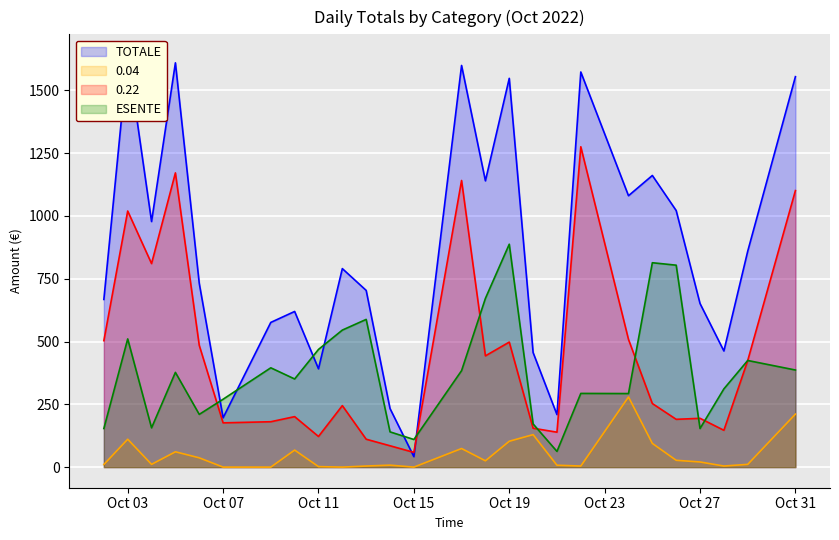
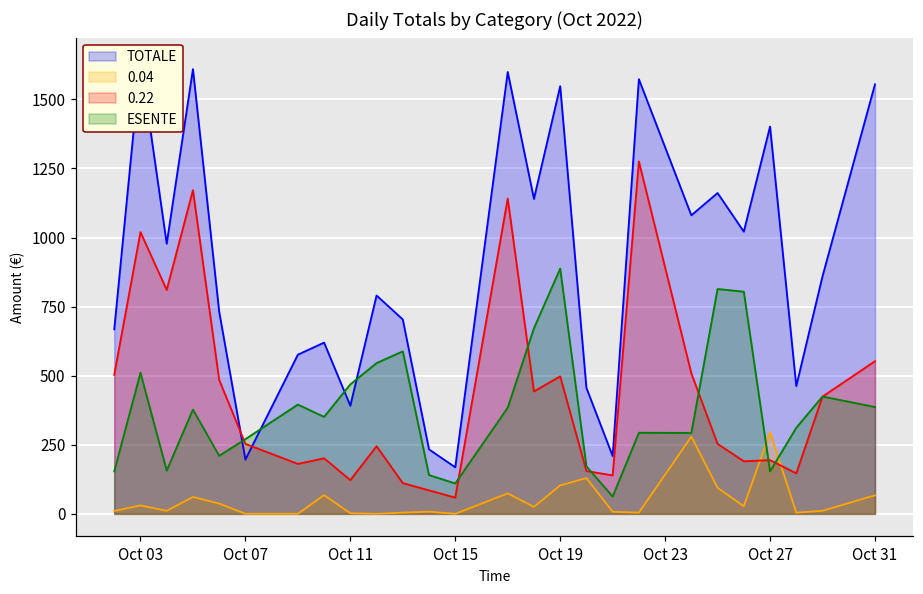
  {
    "TOTALE": {
      "Oct 07": 200,
      "Oct 11": 390,
-     "Oct 15": 40,
+     "Oct 15": 170,
      "Oct 19": 1550,
-     "Oct 27": 650,
+     "Oct 27": 1400,
      "Oct 31": 1550
    },
    "0.04": {
-     "Oct 03": 110,
+     "Oct 03": 30,
      "Oct 07": 0,
      "Oct 11": 0,
      "Oct 15": 0,
      "Oct 19": 100,
-     "Oct 27": 20,
-     "Oct 31": 210
+     "Oct 27": 300,
+     "Oct 31": 70
    },
    "0.22": {
      "Oct 03": 1020,
-     "Oct 07": 180,
+     "Oct 07": 250,
      "Oct 11": 120,
      "Oct 15": 60,
      "Oct 19": 500,
      "Oct 27": 190,
-     "Oct 31": 1100
+     "Oct 31": 550
    },
    "ESENTE": {
      "Oct 03": 510,
      "Oct 07": 270,
      "Oct 11": 470,
      "Oct 15": 110,
      "Oct 19": 890,
      "Oct 27": 150,
      "Oct 31": 390
    }
  }
